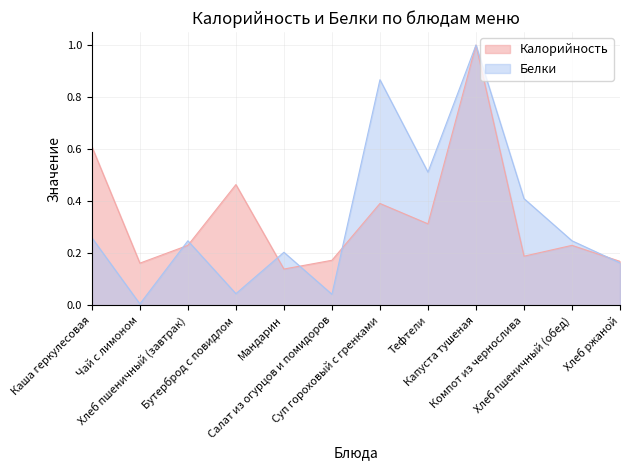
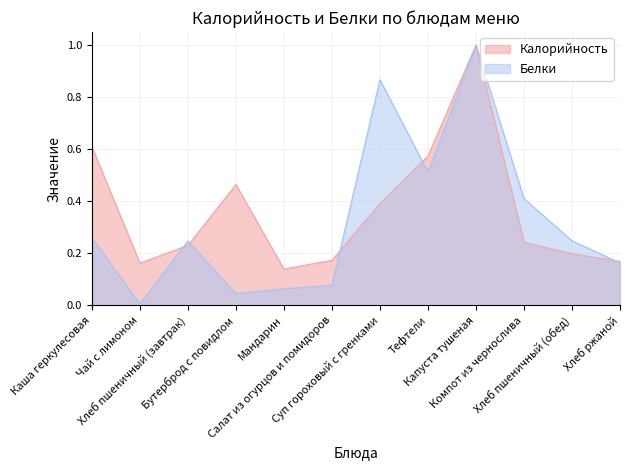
  {
    "Калорийность": {
      "Каша геркулесовая": 0.61,
      "Чай с лимоном": 0.16,
      "Хлеб пшеничный (завтрак)": 0.23,
      "Бутерброд с повидлом": 0.46,
      "Мандарин": 0.14,
      "Салат из огурцов и помидоров": 0.17,
      "Суп гороховый с гренками": 0.39,
-     "Тефтели": 0.31,
-     "Компот из чернослива": 0.19,
-     "Хлеб пшеничный (обед)": 0.23
+     "Тефтели": 0.57,
+     "Компот из чернослива": 0.24,
+     "Хлеб пшеничный (обед)": 0.20
    },
    "Белки": {
      "Каша геркулесовая": 0.26,
      "Чай с лимоном": 0.01,
      "Хлеб пшеничный (завтрак)": 0.25,
      "Бутерброд с повидлом": 0.04,
-     "Мандарин": 0.20,
-     "Салат из огурцов и помидоров": 0.04,
+     "Мандарин": 0.06,
+     "Салат из огурцов и помидоров": 0.08,
      "Суп гороховый с гренками": 0.87,
      "Тефтели": 0.51,
      "Компот из чернослива": 0.41,
      "Хлеб пшеничный (обед)": 0.25
    }
  }
